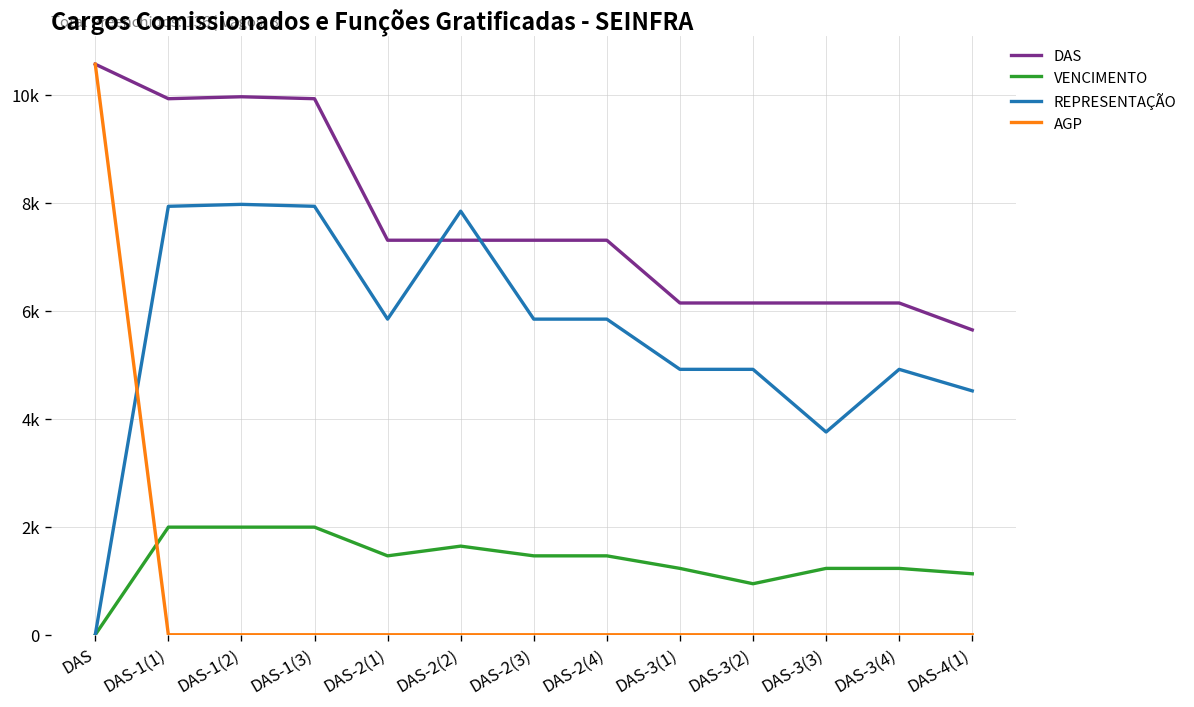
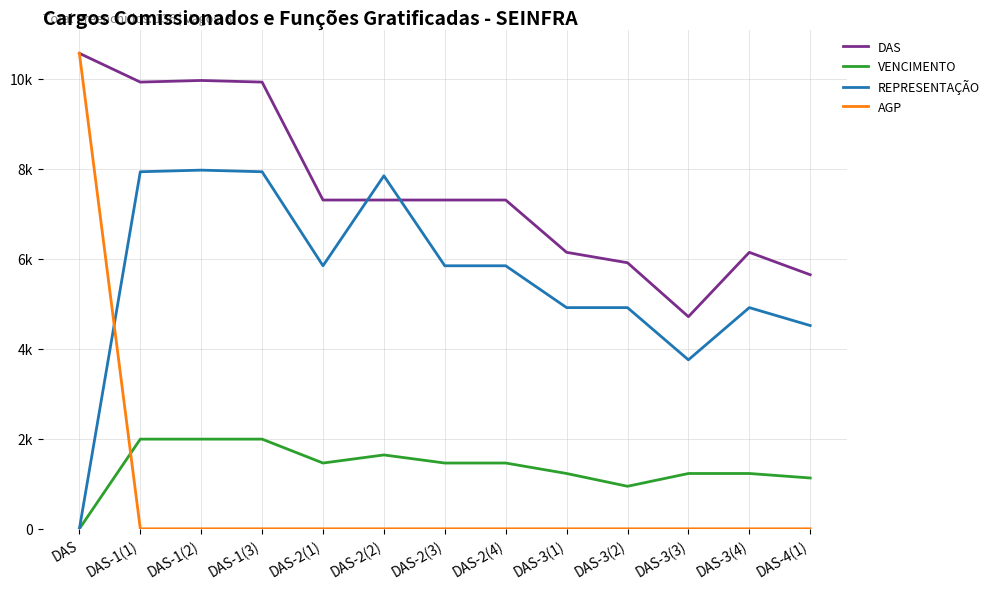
  {
    "DAS": {
      "DAS-1(1)": 9900,
      "DAS-1(2)": 10000,
      "DAS-1(3)": 9900,
      "DAS-2(1)": 7300,
      "DAS-2(2)": 7300,
      "DAS-2(3)": 7300,
      "DAS-2(4)": 7300,
      "DAS-3(1)": 6100,
-     "DAS-3(2)": 6100,
-     "DAS-3(3)": 6100,
+     "DAS-3(2)": 5900,
+     "DAS-3(3)": 4700,
      "DAS-3(4)": 6100,
      "DAS-4(1)": 5600
    },
    "VENCIMENTO": {
      "DAS-1(1)": 2000,
      "DAS-1(2)": 2000,
      "DAS-1(3)": 2000,
      "DAS-2(1)": 1500,
      "DAS-2(2)": 1600,
      "DAS-2(3)": 1500,
      "DAS-2(4)": 1500,
      "DAS-3(1)": 1200,
      "DAS-3(2)": 900,
      "DAS-3(3)": 1200,
      "DAS-3(4)": 1200,
      "DAS-4(1)": 1100
    },
    "REPRESENTAÇÃO": {
      "DAS-1(1)": 7900,
      "DAS-1(2)": 8000,
      "DAS-1(3)": 7900,
      "DAS-2(1)": 5800,
      "DAS-2(2)": 7800,
      "DAS-2(3)": 5800,
      "DAS-2(4)": 5800,
      "DAS-3(1)": 4900,
      "DAS-3(2)": 4900,
      "DAS-3(3)": 3800,
      "DAS-3(4)": 4900,
      "DAS-4(1)": 4500
    },
    "AGP": {
      "DAS-1(1)": 0,
      "DAS-1(2)": 0,
      "DAS-1(3)": 0,
      "DAS-2(1)": 0,
      "DAS-2(2)": 0,
      "DAS-2(3)": 0,
      "DAS-2(4)": 0,
      "DAS-3(1)": 0,
      "DAS-3(2)": 0,
      "DAS-3(3)": 0,
      "DAS-3(4)": 0,
      "DAS-4(1)": 0
    }
  }
